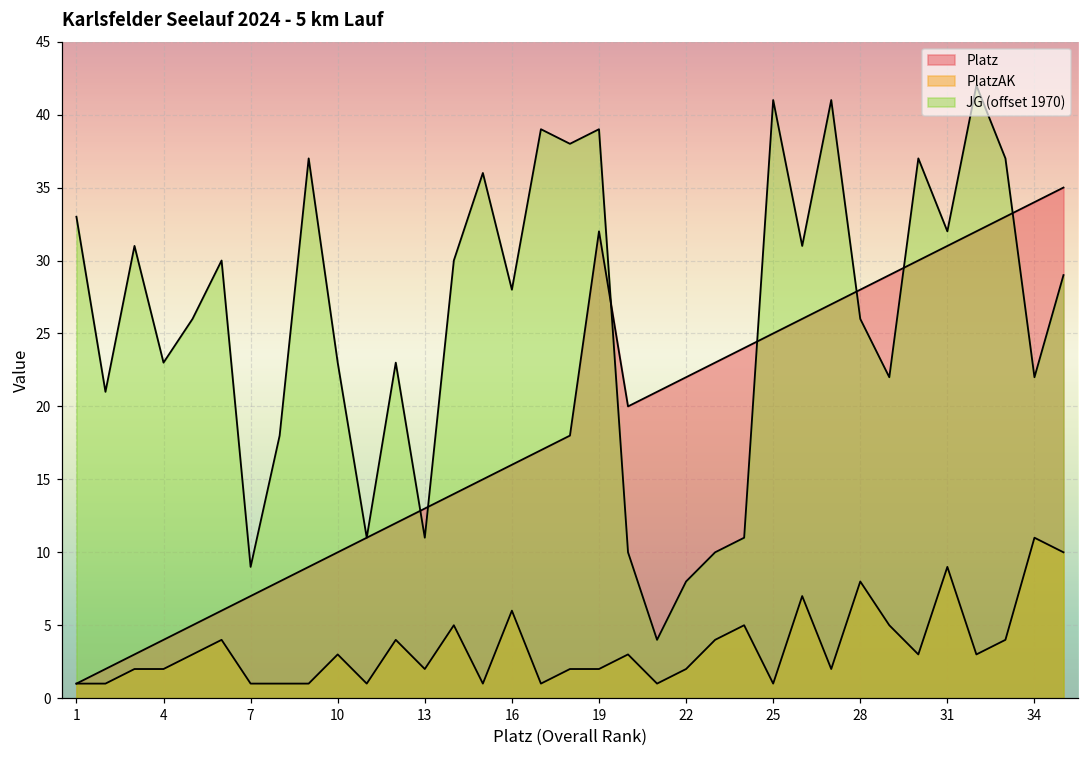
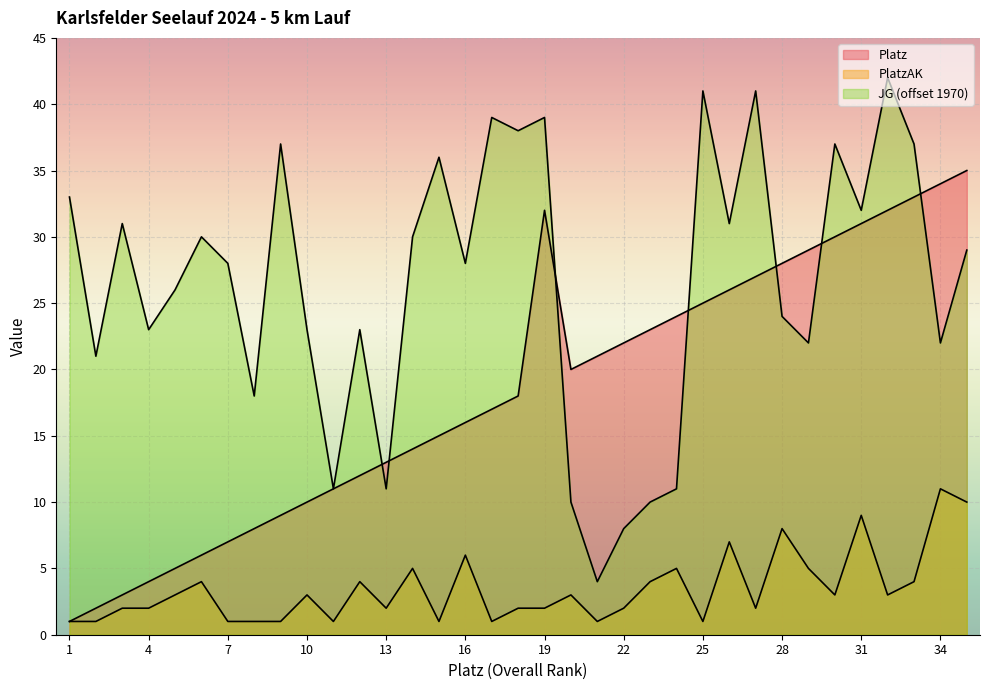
  {
    "Platz": {
      "4": 4.0,
      "7": 7.0,
      "10": 10.0,
      "13": 13.0,
      "16": 16.0,
      "19": 32.0,
      "22": 22.0,
      "25": 25.0,
      "28": 28.0,
      "31": 31.0,
      "34": 34.0
    },
    "PlatzAK": {
      "4": 2.0,
      "7": 1.0,
      "10": 3.0,
      "13": 2.0,
      "16": 6.0,
      "19": 2.0,
      "22": 2.0,
      "25": 1.0,
      "28": 8.0,
      "31": 9.0,
      "34": 11.0
    },
    "JG (offset 1970)": {
      "1": 33.0,
      "4": 23.0,
-     "7": 9.0,
+     "7": 28.0,
      "10": 23.0,
      "13": 11.0,
      "16": 28.0,
      "19": 39.0,
      "22": 8.0,
      "25": 41.0,
-     "28": 26.0,
+     "28": 24.0,
      "31": 32.0,
      "34": 22.0
    }
  }
